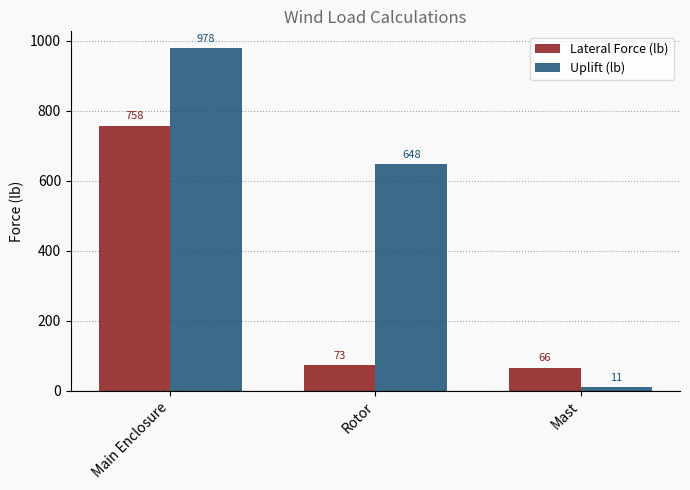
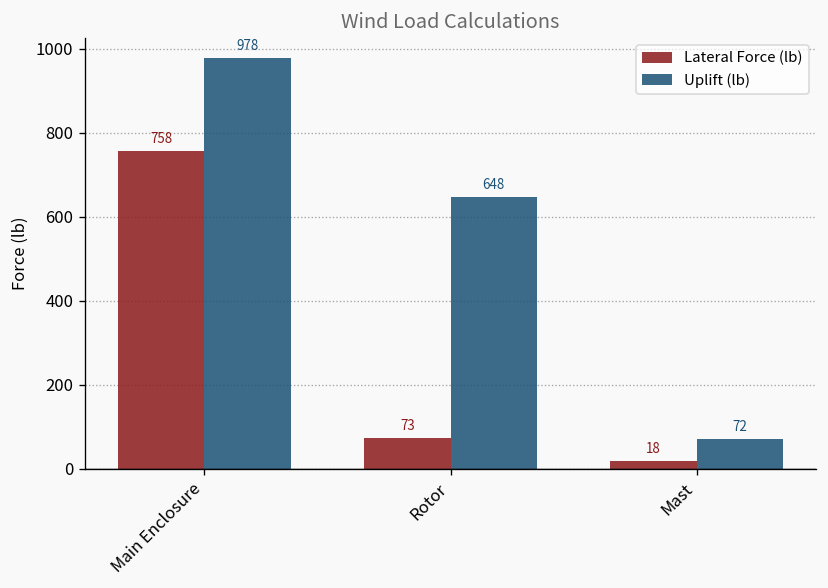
  {
    "Lateral Force (lb)": {
      "Main Enclosure": 758,
      "Rotor": 73,
-     "Mast": 66
+     "Mast": 18
    },
    "Uplift (lb)": {
      "Main Enclosure": 978,
      "Rotor": 648,
-     "Mast": 11
+     "Mast": 72
    }
  }
